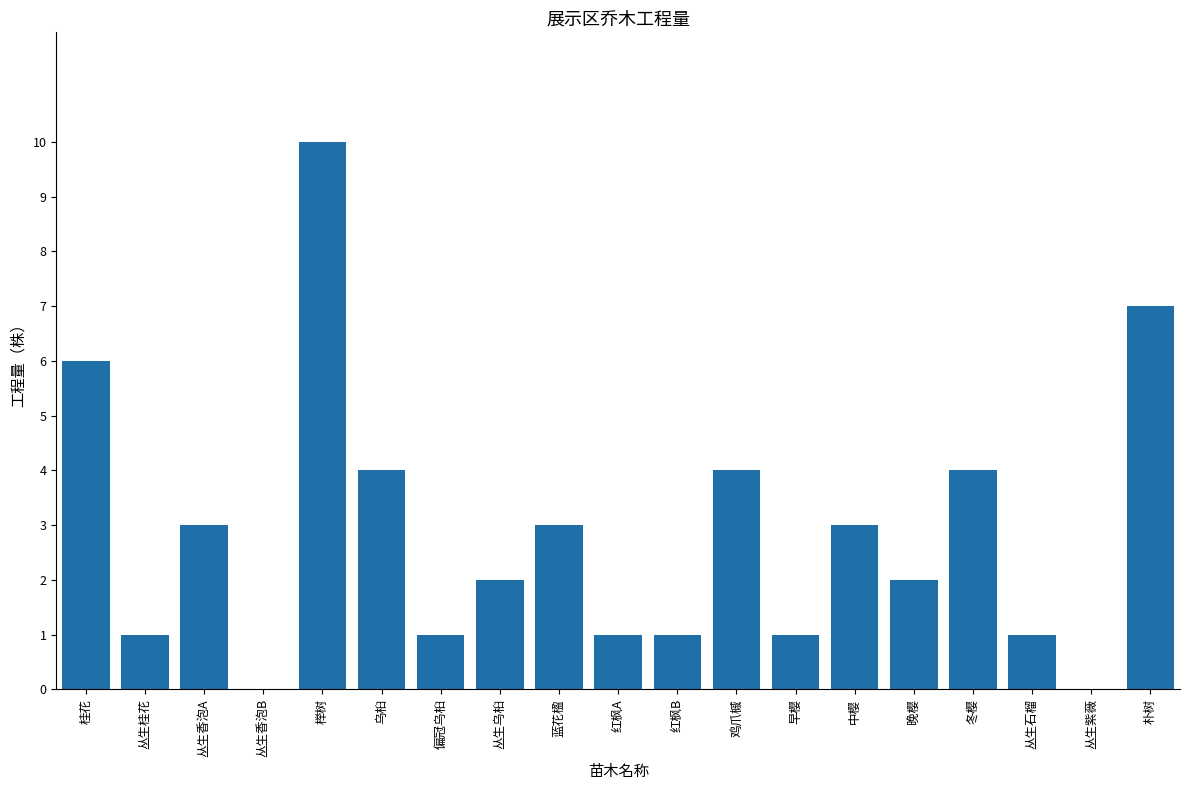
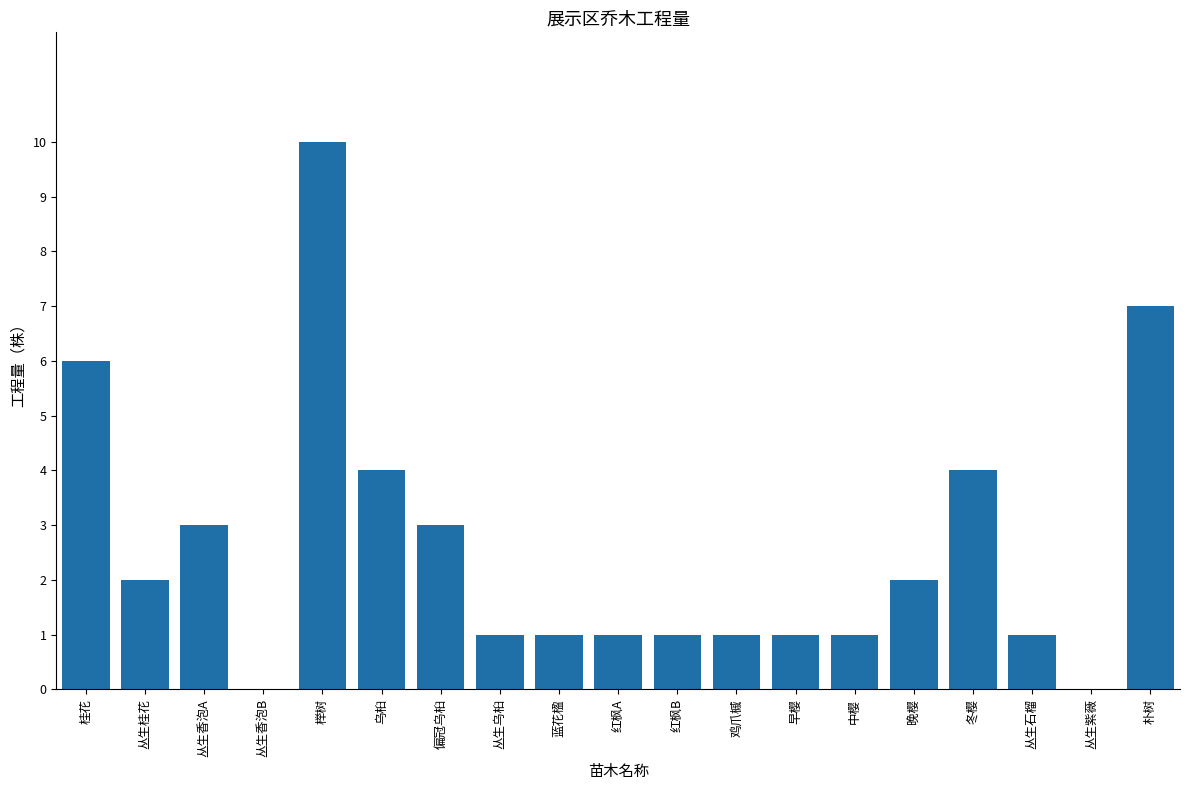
  {
    "桂花": 6,
-   "丛生桂花": 1,
+   "丛生桂花": 2,
    "丛生香泡A": 3,
    "丛生香泡B": 0,
    "榉树": 10,
    "乌桕": 4,
-   "偏冠乌桕": 1,
-   "丛生乌桕": 2,
-   "蓝花楹": 3,
+   "偏冠乌桕": 3,
+   "丛生乌桕": 1,
+   "蓝花楹": 1,
    "红枫A": 1,
    "红枫B": 1,
-   "鸡爪槭": 4,
+   "鸡爪槭": 1,
    "早樱": 1,
-   "中樱": 3,
+   "中樱": 1,
    "晚樱": 2,
    "冬樱": 4,
    "丛生石榴": 1,
    "丛生紫薇": 0,
    "朴树": 7
  }
